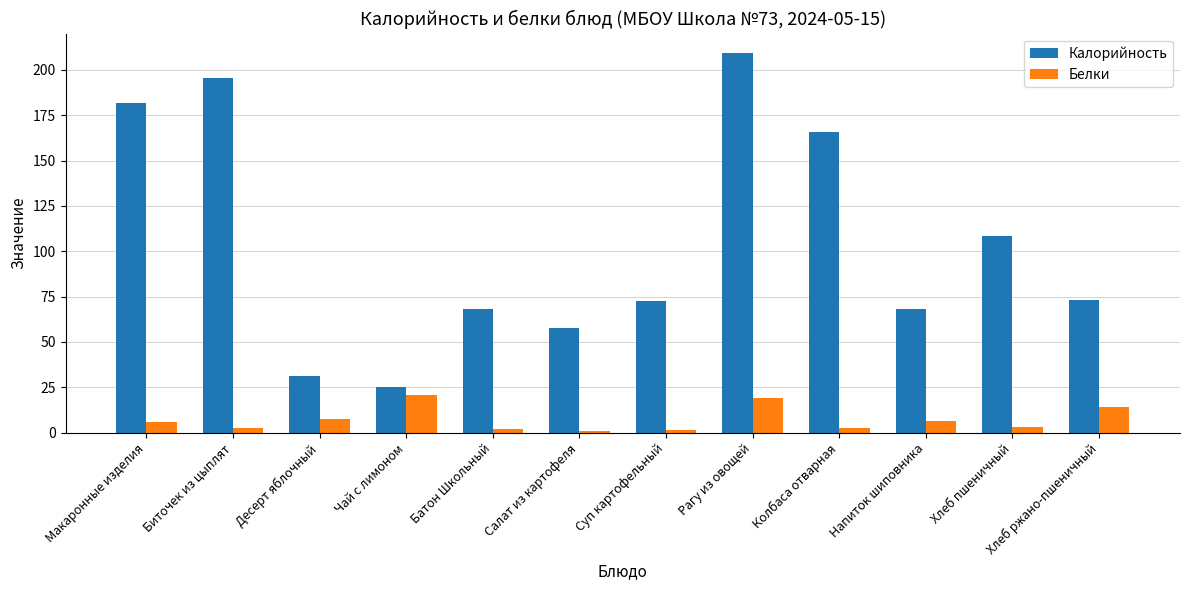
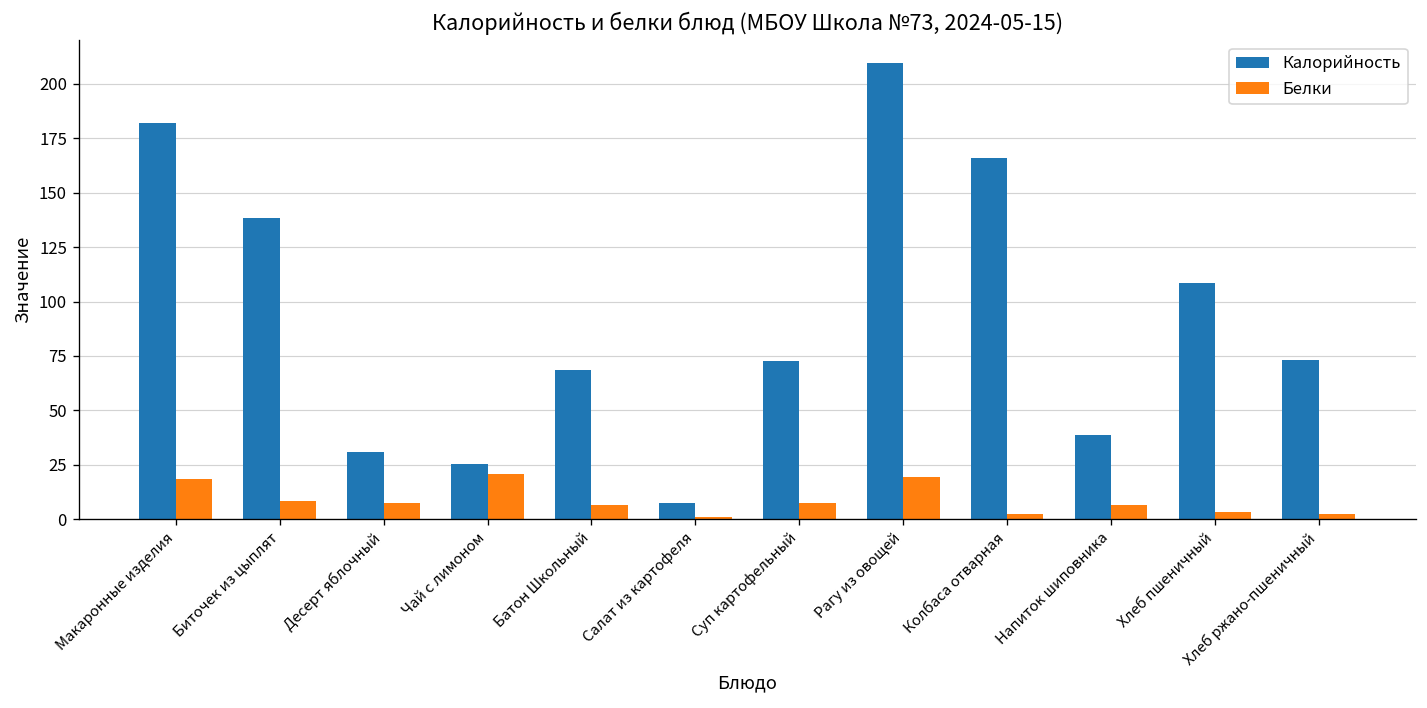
  {
    "Калорийность": {
      "Макаронные изделия": 182,
-     "Биточек из цыплят": 195,
+     "Биточек из цыплят": 139,
      "Десерт яблочный": 31,
      "Чай с лимоном": 25,
      "Батон Школьный": 68,
-     "Салат из картофеля": 58,
+     "Салат из картофеля": 7,
      "Суп картофельный": 73,
      "Рагу из овощей": 210,
      "Колбаса отварная": 166,
-     "Напиток шиповника": 68,
+     "Напиток шиповника": 39,
      "Хлеб пшеничный": 109,
      "Хлеб ржано-пшеничный": 73
    },
    "Белки": {
-     "Макаронные изделия": 6,
-     "Биточек из цыплят": 3,
+     "Макаронные изделия": 18,
+     "Биточек из цыплят": 8,
      "Десерт яблочный": 7,
      "Чай с лимоном": 21,
-     "Батон Школьный": 2,
-     "Суп картофельный": 2,
+     "Батон Школьный": 7,
+     "Суп картофельный": 7,
      "Рагу из овощей": 19,
      "Колбаса отварная": 3,
      "Напиток шиповника": 7,
      "Хлеб пшеничный": 3,
-     "Хлеб ржано-пшеничный": 14
+     "Хлеб ржано-пшеничный": 2
    }
  }
